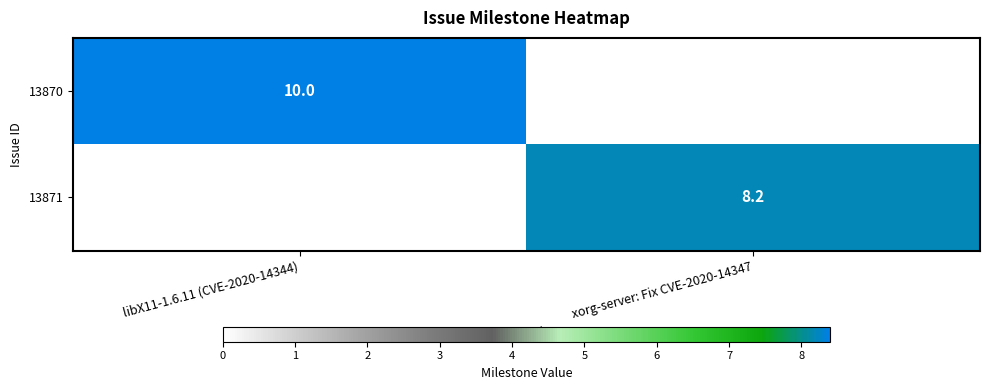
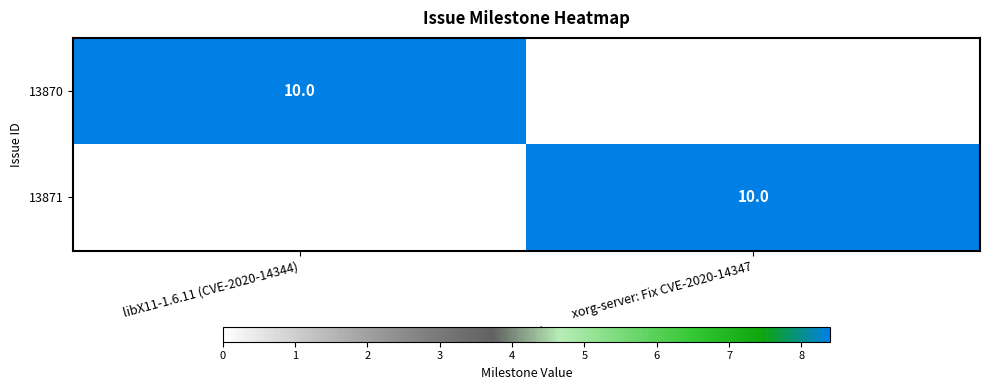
  {
    "13870": {
      "libX11-1.6.11 (CVE-2020-14344)": 10.0
    },
    "13871": {
-     "xorg-server: Fix CVE-2020-14347": 8.2
+     "xorg-server: Fix CVE-2020-14347": 10.0
    }
  }
